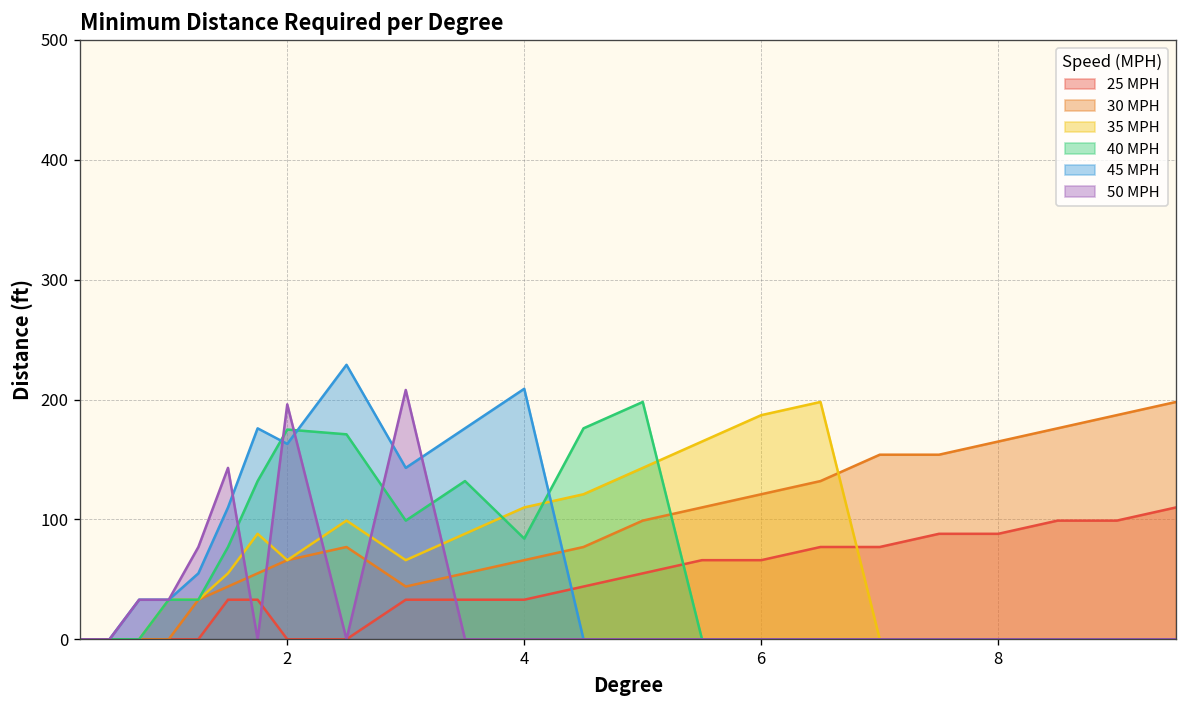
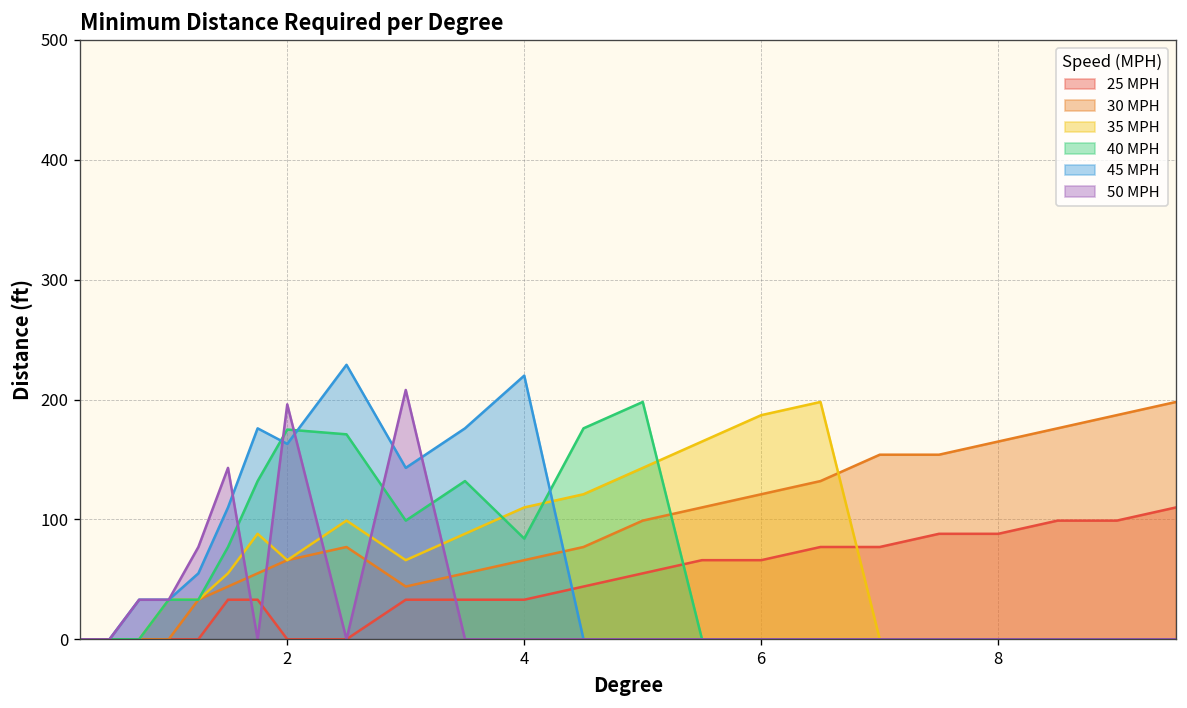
  {
    "40 MPH": {
      "2": 180,
      "4": 80
    },
    "45 MPH": {
      "2": 160,
-     "4": 210
+     "4": 220
    },
    "50 MPH": {
      "2": 200,
      "4": 0
    }
  }
